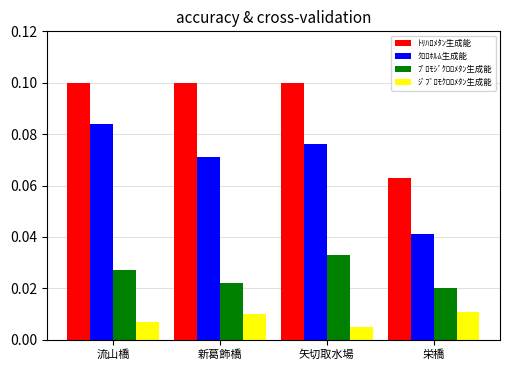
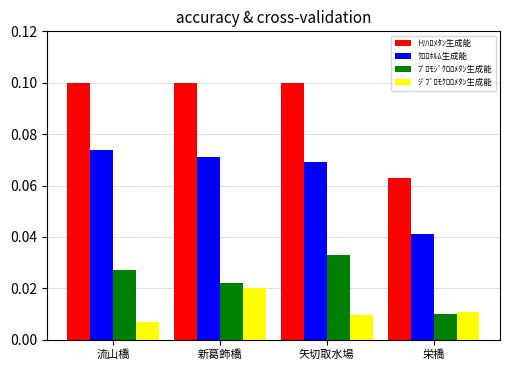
  {
    "ﾄﾘﾊﾛﾒﾀﾝ生成能": {
      "流山橋": 0.100,
      "新葛飾橋": 0.100,
      "矢切取水場": 0.100,
      "栄橋": 0.063
    },
    "ｸﾛﾛﾎﾙﾑ生成能": {
-     "流山橋": 0.084,
+     "流山橋": 0.074,
      "新葛飾橋": 0.071,
-     "矢切取水場": 0.076,
+     "矢切取水場": 0.069,
      "栄橋": 0.041
    },
    "ﾌﾞﾛﾓｼﾞｸﾛﾛﾒﾀﾝ生成能": {
      "流山橋": 0.027,
      "新葛飾橋": 0.022,
      "矢切取水場": 0.033,
-     "栄橋": 0.02
+     "栄橋": 0.01
    },
    "ｼﾞﾌﾞﾛﾓｸﾛﾛﾒﾀﾝ生成能": {
      "流山橋": 0.007,
-     "新葛飾橋": 0.01,
-     "矢切取水場": 0.005,
+     "新葛飾橋": 0.02,
+     "矢切取水場": 0.010,
      "栄橋": 0.011
    }
  }
